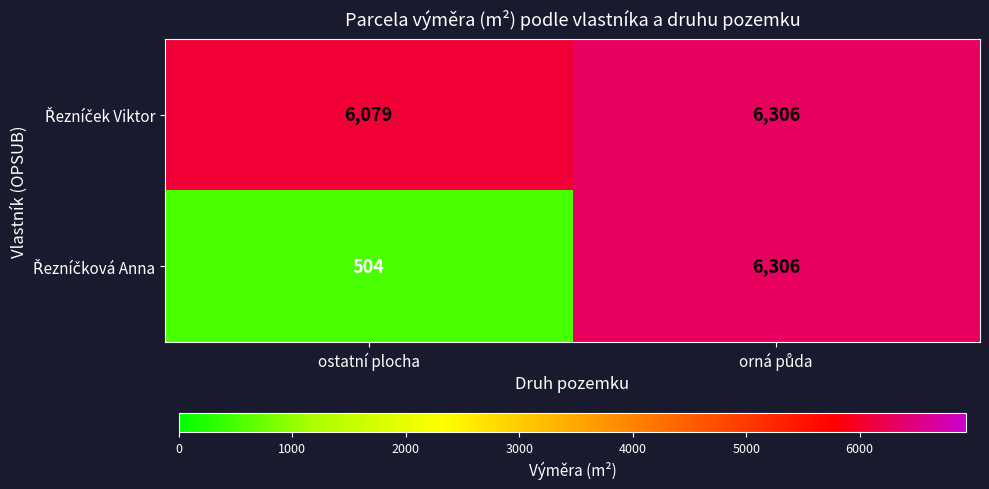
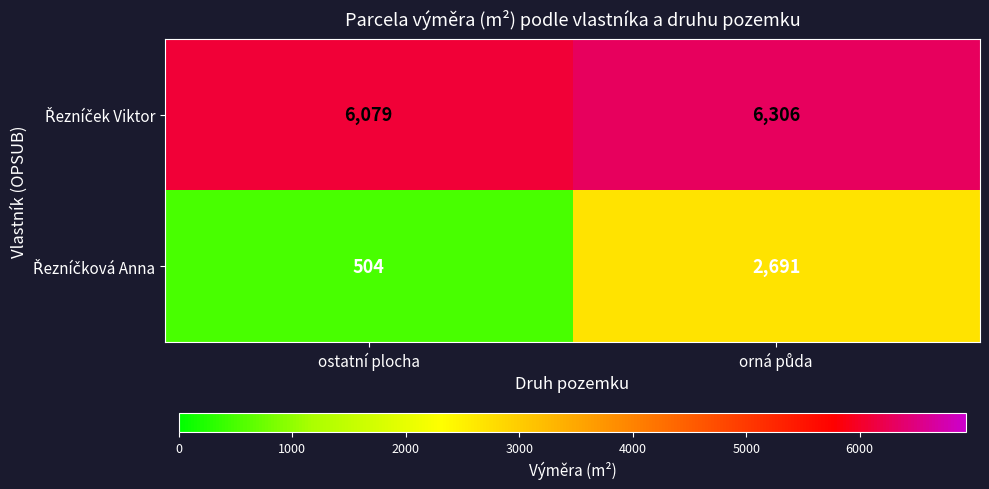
  {
    "Řezníček Viktor": {
      "ostatní plocha": "6,079",
      "orná půda": "6,306"
    },
    "Řezníčková Anna": {
      "ostatní plocha": "504",
-     "orná půda": "6,306"
+     "orná půda": "2,691"
    }
  }
